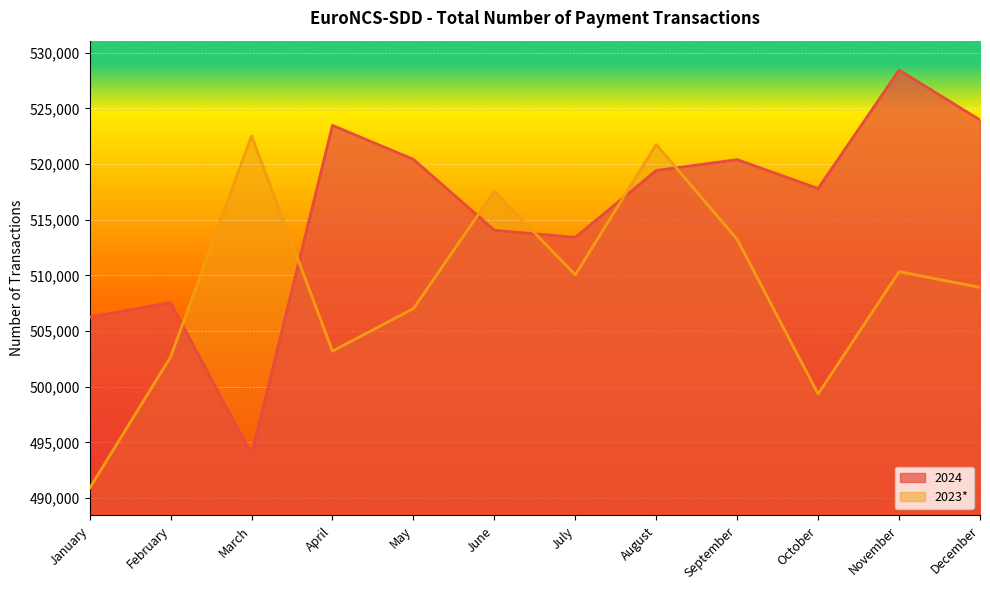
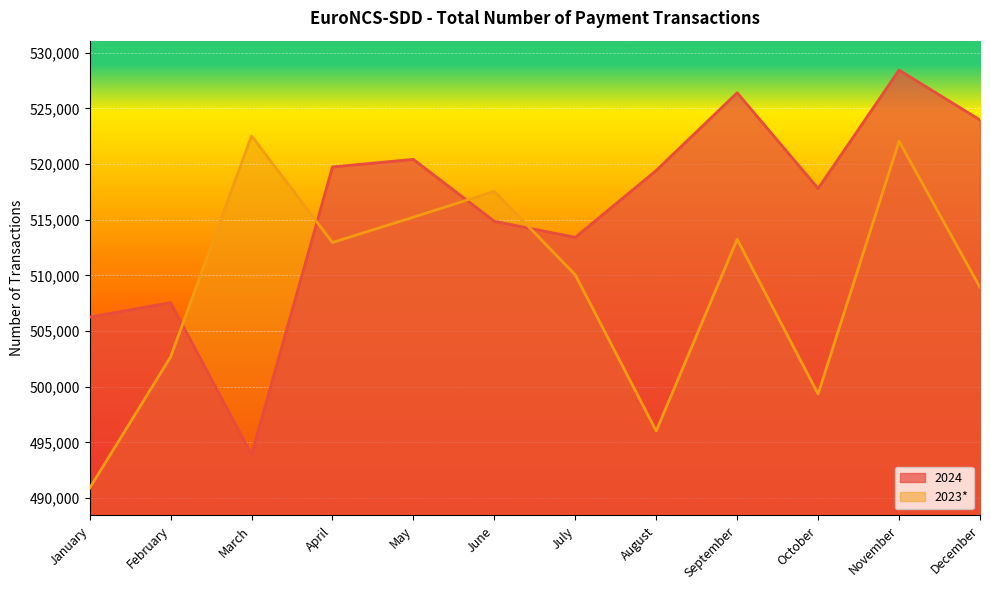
  {
    "2024": {
      "January": "506,300",
      "February": "507,600",
      "March": "493,900",
-     "April": "523,500",
+     "April": "519,700",
      "May": "520,400",
-     "June": "514,100",
+     "June": "514,900",
      "July": "513,400",
      "August": "519,400",
-     "September": "520,400",
+     "September": "526,400",
      "October": "517,800",
      "November": "528,400",
      "December": "524,000"
    },
    "2023*": {
      "January": "490,900",
      "February": "502,700",
      "March": "522,500",
-     "April": "503,200",
-     "May": "507,000",
+     "April": "513,000",
+     "May": "515,200",
      "June": "517,500",
      "July": "510,000",
-     "August": "521,800",
+     "August": "496,000",
      "September": "513,200",
      "October": "499,400",
-     "November": "510,300",
+     "November": "522,000",
      "December": "508,900"
    }
  }
